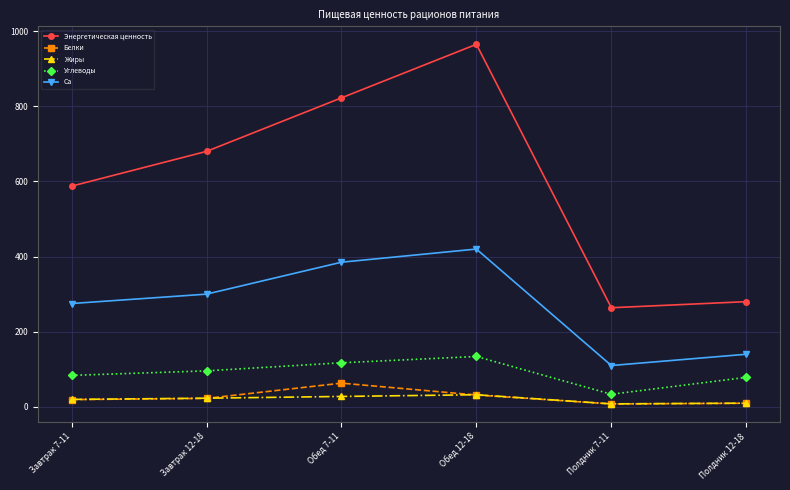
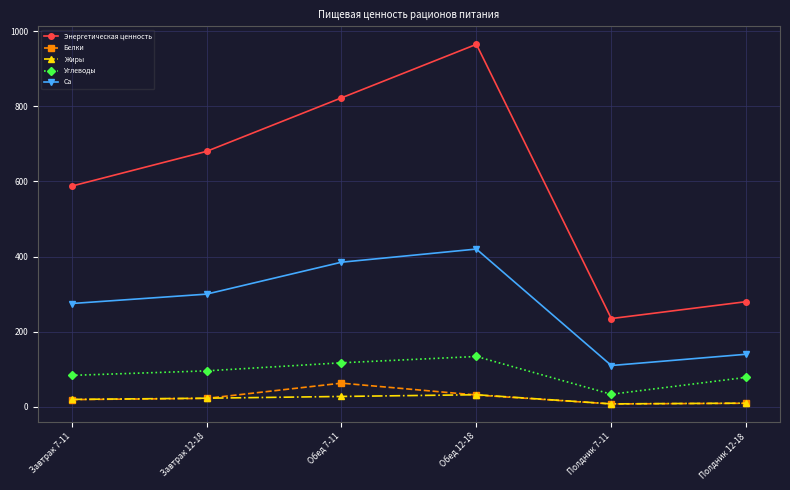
  {
    "Энергетическая ценность": {
      "Завтрак 7-11": 590,
      "Завтрак 12-18": 680,
      "Обед 7-11": 820,
      "Обед 12-18": 970,
-     "Полдник 7-11": 260,
+     "Полдник 7-11": 240,
      "Полдник 12-18": 280
    },
    "Белки": {
      "Обед 7-11": 60
    },
    "Жиры": {
      "Обед 7-11": 30
    },
    "Углеводы": {
      "Завтрак 7-11": 80,
      "Завтрак 12-18": 100,
      "Обед 7-11": 120,
      "Обед 12-18": 130,
      "Полдник 7-11": 30,
      "Полдник 12-18": 80
    },
    "Ca": {
      "Завтрак 7-11": 280,
      "Завтрак 12-18": 300,
      "Обед 7-11": 390,
      "Обед 12-18": 420,
      "Полдник 7-11": 110,
      "Полдник 12-18": 140
    }
  }
